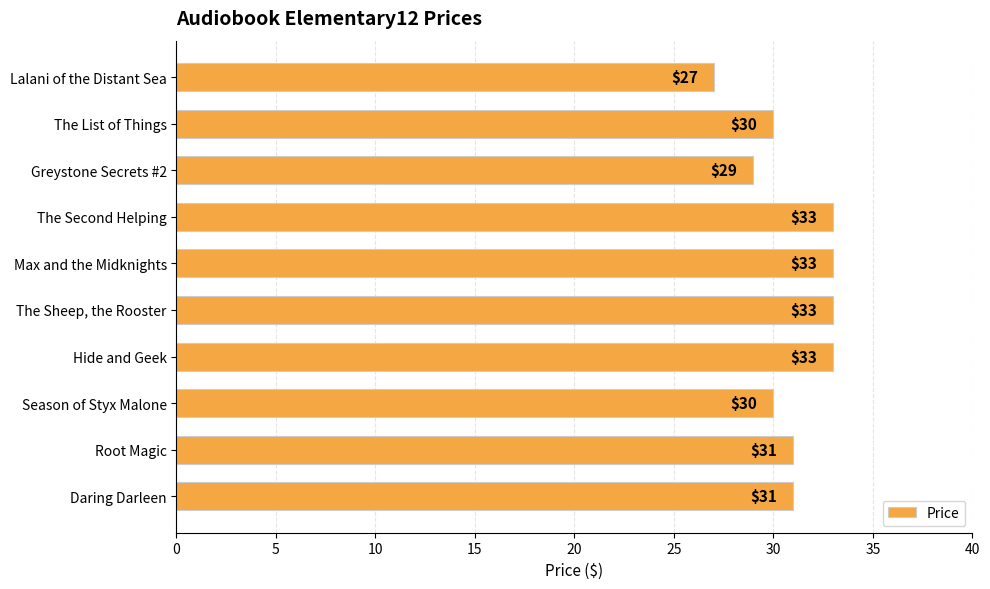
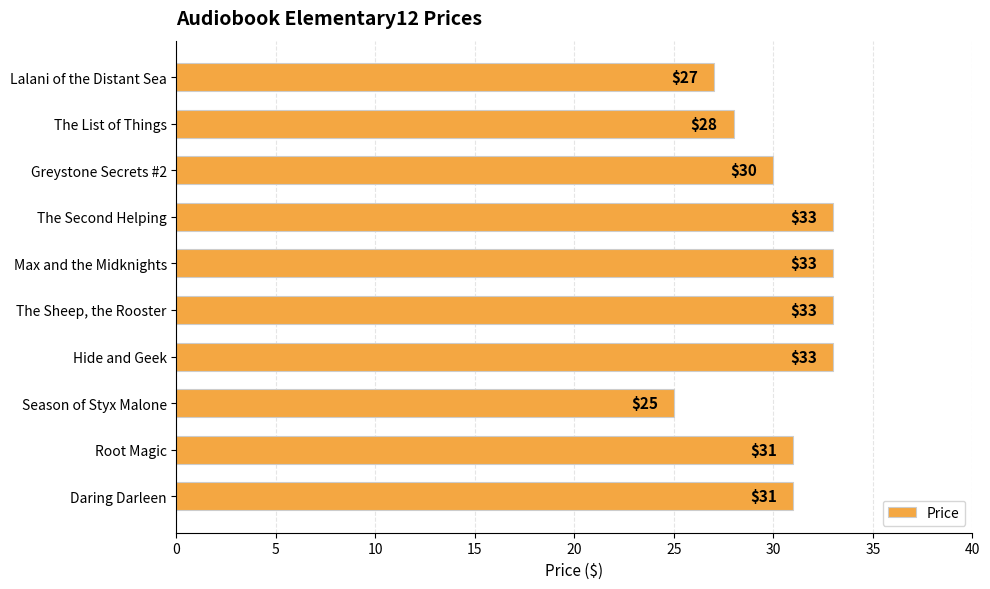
  {
    "Lalani of the Distant Sea": "$27",
-   "The List of Things": "$30",
-   "Greystone Secrets #2": "$29",
+   "The List of Things": "$28",
+   "Greystone Secrets #2": "$30",
    "The Second Helping": "$33",
    "Max and the Midknights": "$33",
    "The Sheep, the Rooster": "$33",
    "Hide and Geek": "$33",
-   "Season of Styx Malone": "$30",
+   "Season of Styx Malone": "$25",
    "Root Magic": "$31",
    "Daring Darleen": "$31"
  }
